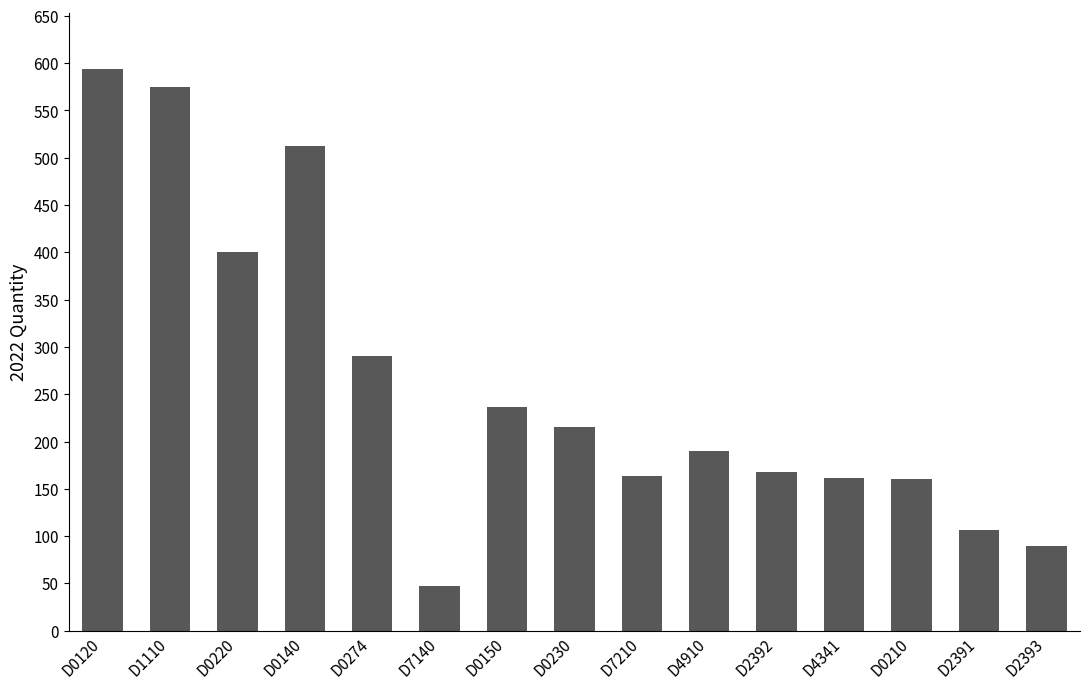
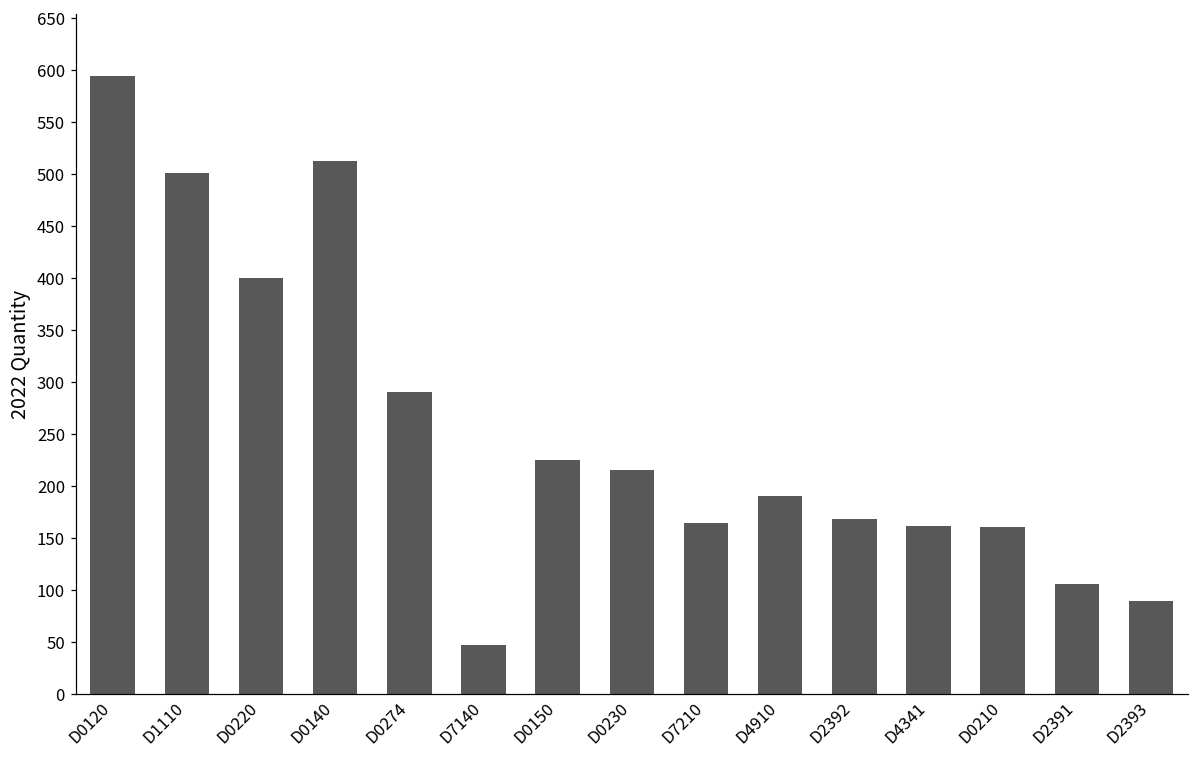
  {
    "D0120": 590,
-   "D1110": 580,
+   "D1110": 500,
    "D0220": 400,
    "D0140": 510,
    "D0274": 290,
    "D7140": 50,
-   "D0150": 240,
+   "D0150": 230,
    "D0230": 220,
    "D7210": 160,
    "D4910": 190,
    "D2392": 170,
    "D4341": 160,
    "D0210": 160,
    "D2391": 110,
    "D2393": 90
  }
